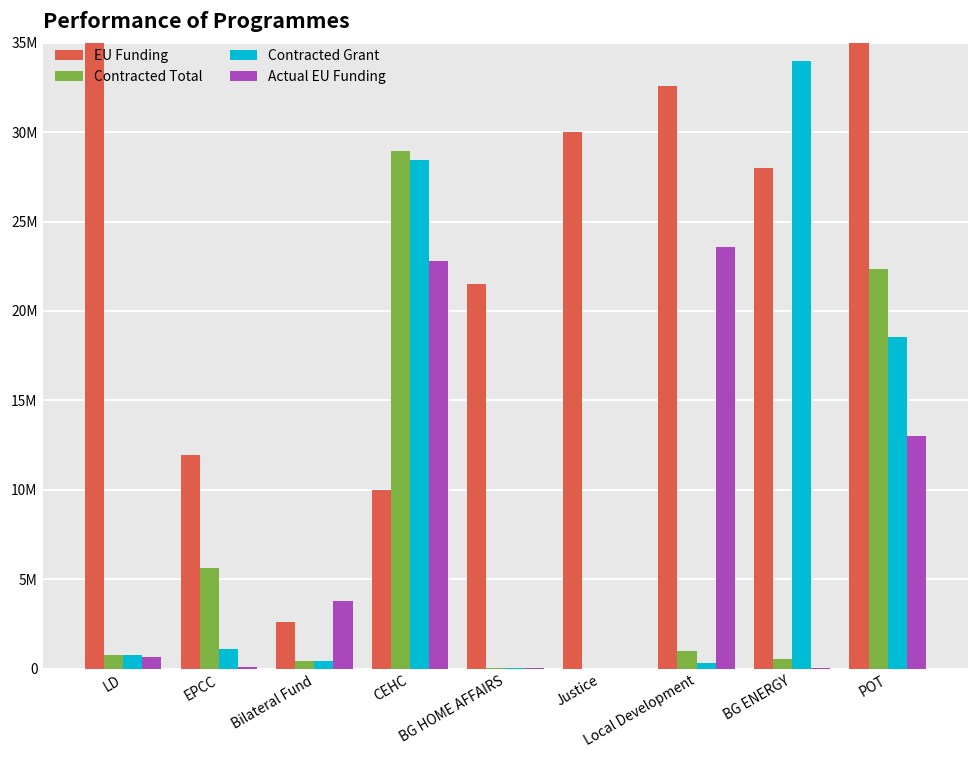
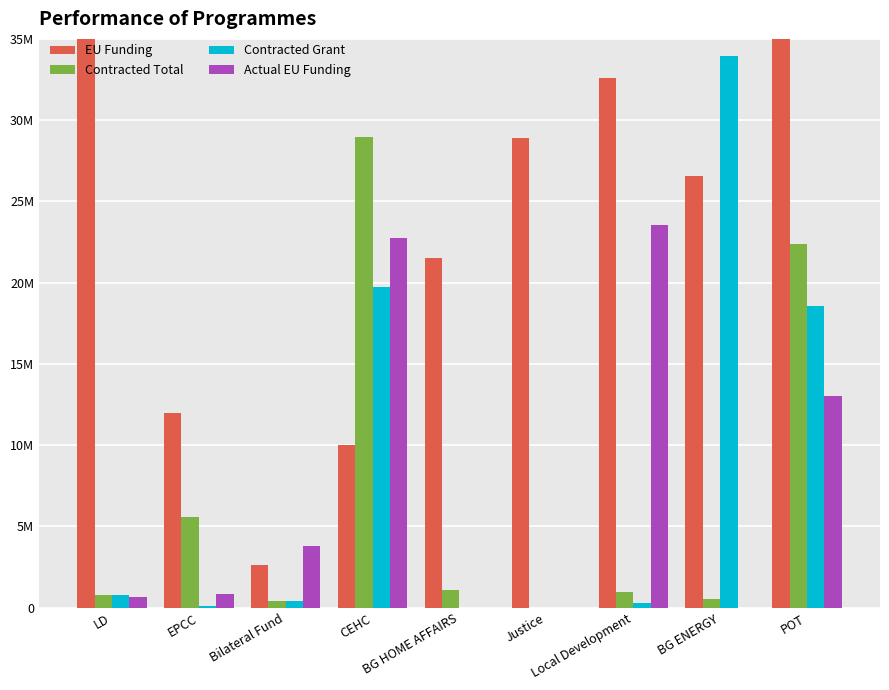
  {
    "EU Funding": {
      "EPCC": 12000000,
      "Bilateral Fund": 2600000,
      "CEHC": 10000000,
      "BG HOME AFFAIRS": 21500000,
-     "Justice": 30000000,
+     "Justice": 28900000,
      "Local Development": 32600000,
-     "BG ENERGY": 28000000
+     "BG ENERGY": 26600000
    },
    "Contracted Total": {
      "LD": 800000,
      "EPCC": 5600000,
      "Bilateral Fund": 400000,
      "CEHC": 28900000,
-     "BG HOME AFFAIRS": 0,
+     "BG HOME AFFAIRS": 1100000,
      "Justice": 0,
      "Local Development": 1000000,
      "BG ENERGY": 500000,
      "POT": 22400000
    },
    "Contracted Grant": {
      "LD": 800000,
-     "EPCC": 1100000,
+     "EPCC": 100000,
      "Bilateral Fund": 400000,
-     "CEHC": 28400000,
+     "CEHC": 19800000,
      "Justice": 0,
      "Local Development": 300000,
      "BG ENERGY": 34000000,
      "POT": 18600000
    },
    "Actual EU Funding": {
      "LD": 700000,
-     "EPCC": 100000,
+     "EPCC": 800000,
      "Bilateral Fund": 3800000,
      "CEHC": 22800000,
      "Justice": 0,
      "Local Development": 23600000,
      "POT": 13000000
    }
  }
